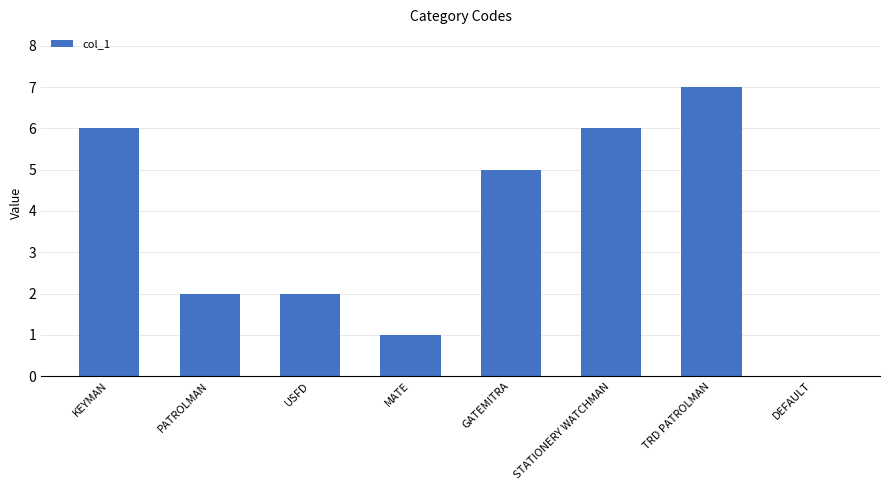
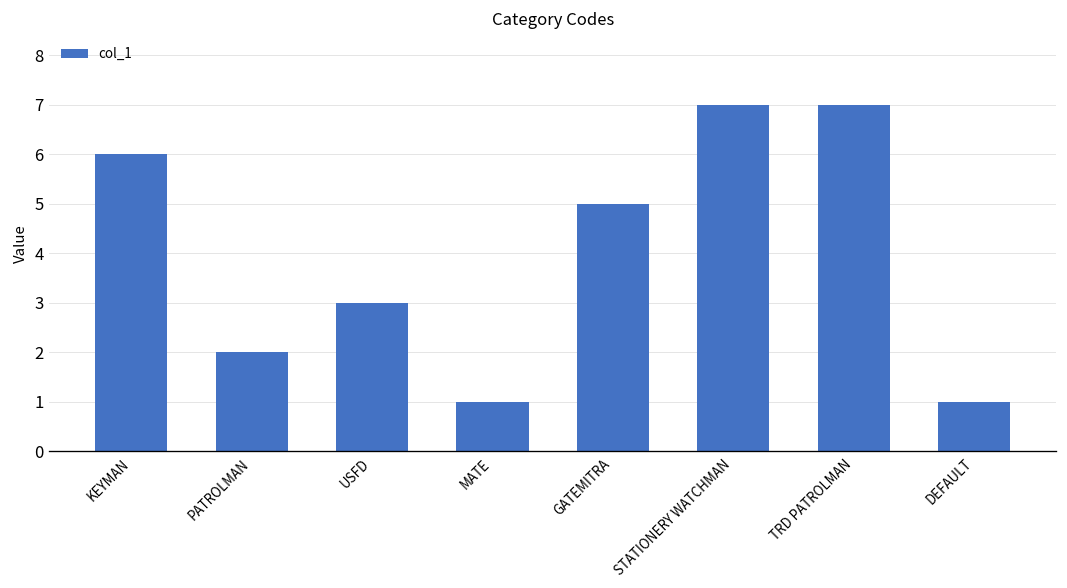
  {
    "KEYMAN": 6,
    "PATROLMAN": 2,
-   "USFD": 2,
+   "USFD": 3,
    "MATE": 1,
    "GATEMITRA": 5,
-   "STATIONERY WATCHMAN": 6,
+   "STATIONERY WATCHMAN": 7,
    "TRD PATROLMAN": 7,
-   "DEFAULT": 0
+   "DEFAULT": 1
  }
